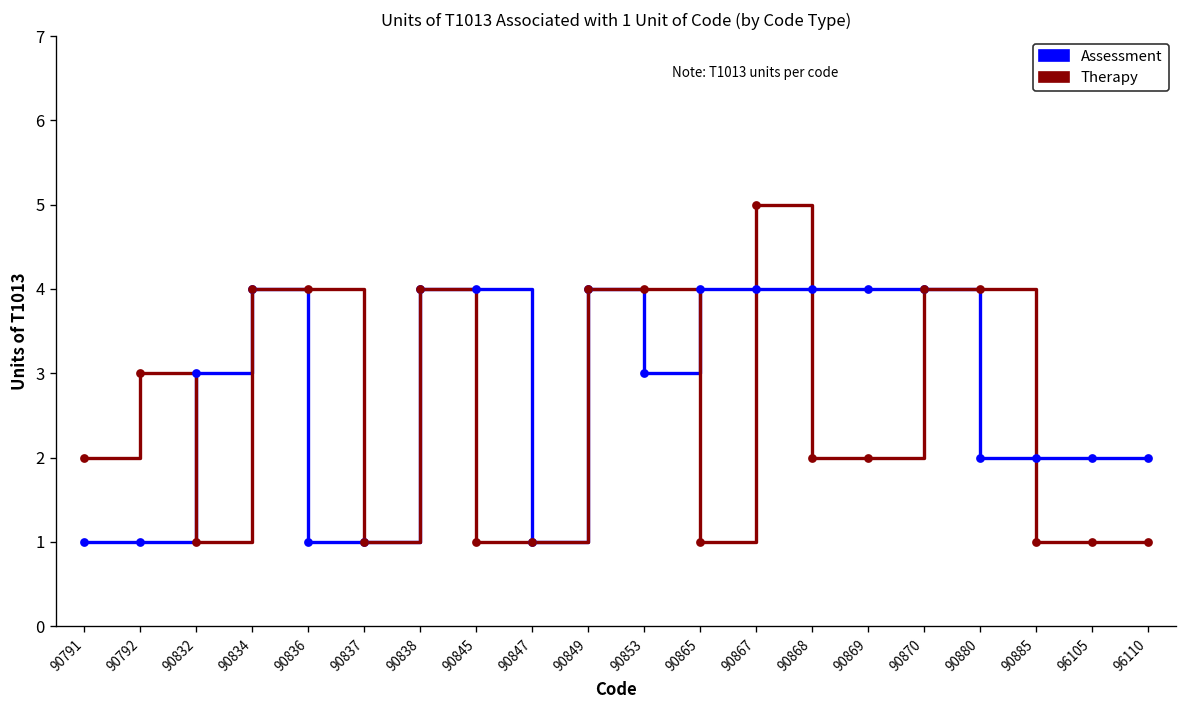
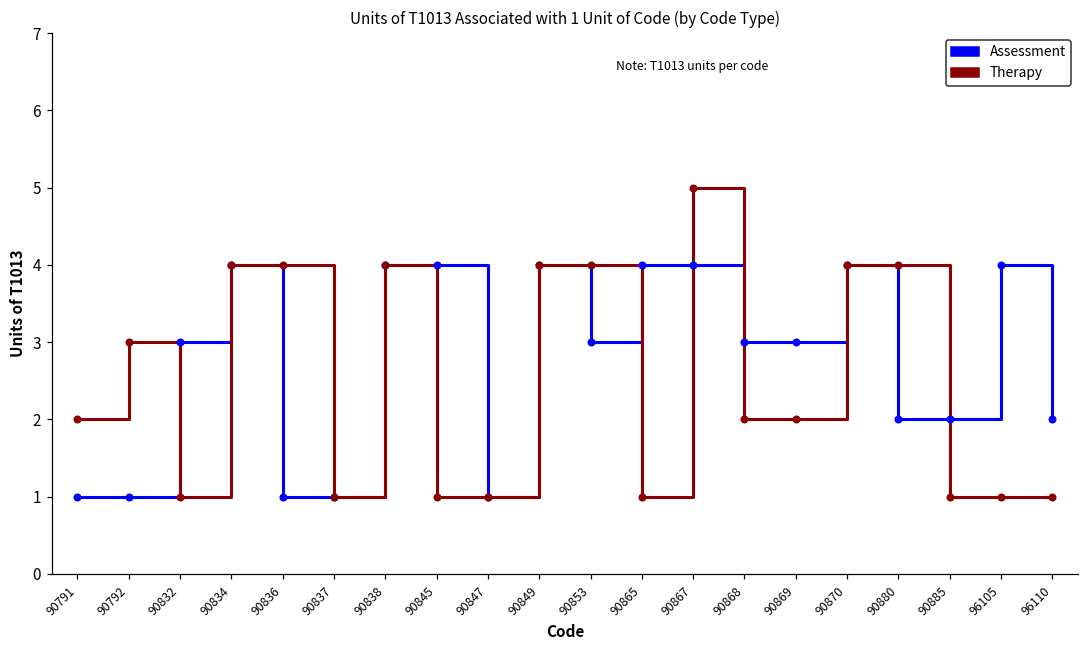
  {
    "Assessment": {
      "90791": 1,
      "90792": 1,
      "90832": 3,
      "90836": 1,
      "90845": 4,
      "90853": 3,
      "90865": 4,
      "90867": 4,
-     "90868": 4,
-     "90869": 4,
+     "90868": 3,
+     "90869": 3,
      "90880": 2,
      "90885": 2,
-     "96105": 2,
+     "96105": 4,
      "96110": 2
    },
    "Therapy": {
      "90791": 2,
      "90792": 3,
      "90832": 1,
      "90836": 4,
      "90845": 1,
      "90853": 4,
      "90865": 1,
      "90867": 5,
      "90868": 2,
      "90869": 2,
      "90880": 4,
      "90885": 1,
      "96105": 1,
      "96110": 1
    }
  }
